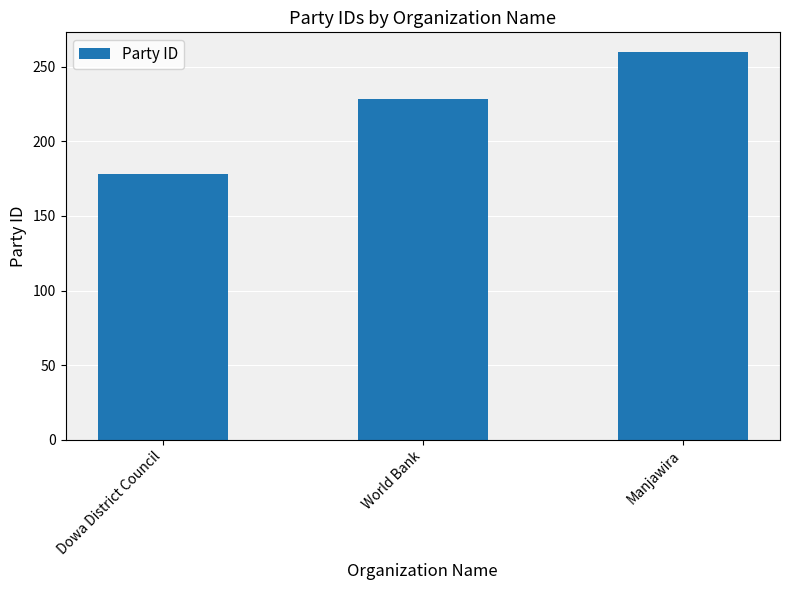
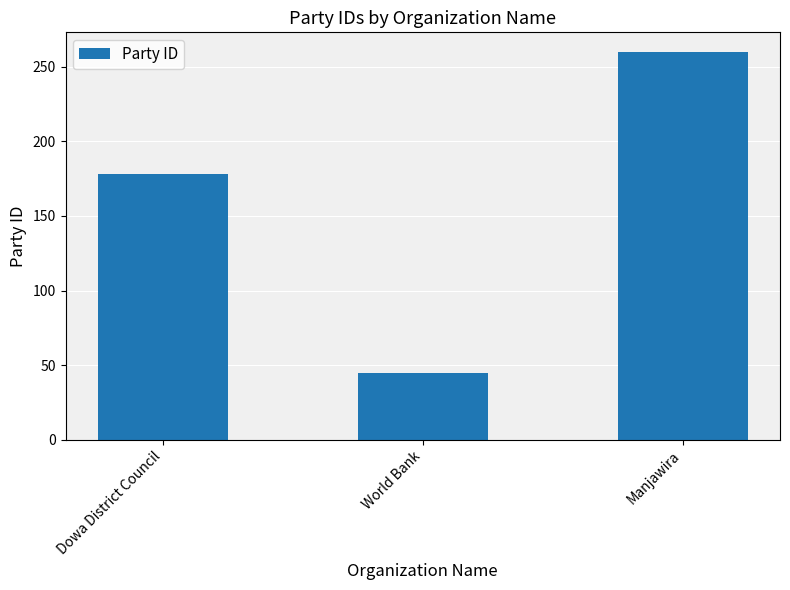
  {
    "Dowa District Council": 178,
-   "World Bank": 228,
+   "World Bank": 45,
    "Manjawira": 260
  }
